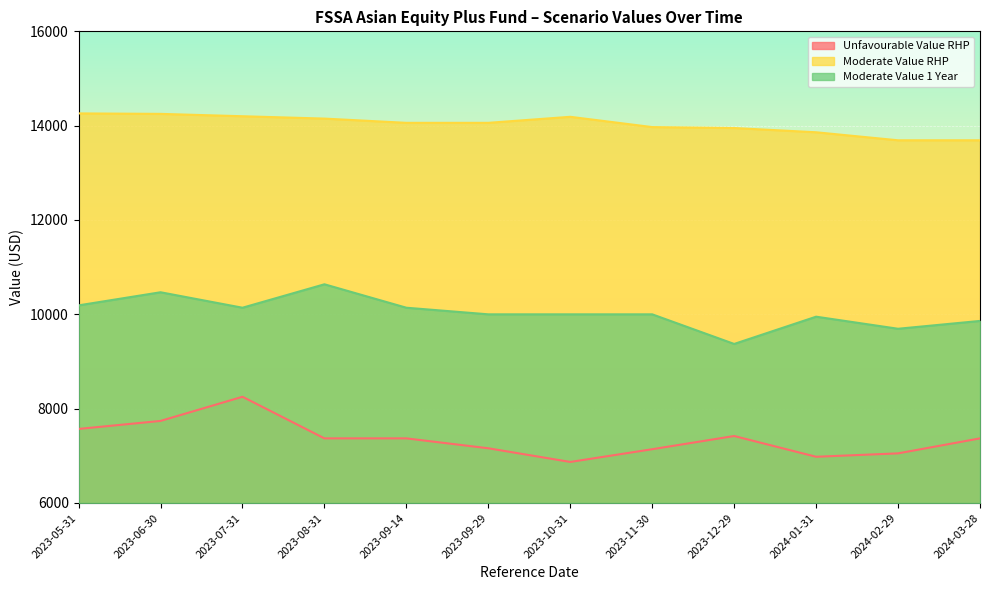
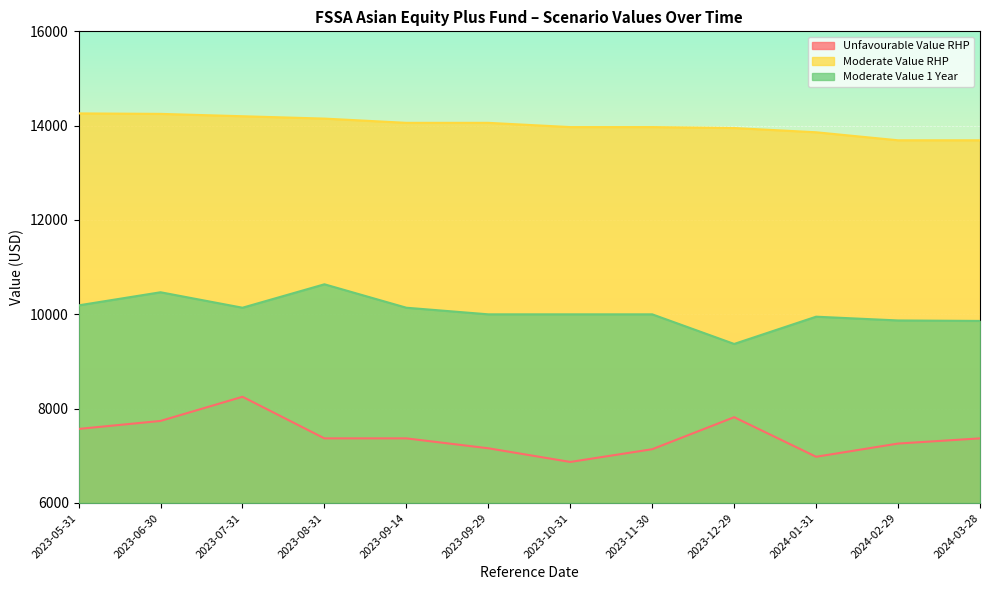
  {
    "Unfavourable Value RHP": {
      "2023-05-31": 7600,
      "2023-06-30": 7700,
      "2023-07-31": 8300,
      "2023-08-31": 7400,
      "2023-09-14": 7400,
      "2023-09-29": 7200,
      "2023-10-31": 6900,
      "2023-11-30": 7100,
-     "2023-12-29": 7400,
+     "2023-12-29": 7800,
      "2024-01-31": 7000,
-     "2024-02-29": 7100,
+     "2024-02-29": 7300,
      "2024-03-28": 7400
    },
    "Moderate Value RHP": {
      "2023-05-31": 14300,
      "2023-06-30": 14300,
      "2023-07-31": 14200,
      "2023-08-31": 14200,
      "2023-09-14": 14100,
      "2023-09-29": 14100,
-     "2023-10-31": 14200,
+     "2023-10-31": 14000,
      "2023-11-30": 14000,
      "2023-12-29": 14000,
      "2024-01-31": 13900,
      "2024-02-29": 13700,
      "2024-03-28": 13700
    },
    "Moderate Value 1 Year": {
      "2023-05-31": 10200,
      "2023-06-30": 10500,
      "2023-07-31": 10100,
      "2023-08-31": 10600,
      "2023-09-14": 10100,
      "2023-09-29": 10000,
      "2023-10-31": 10000,
      "2023-11-30": 10000,
      "2023-12-29": 9400,
      "2024-01-31": 10000,
-     "2024-02-29": 9700,
+     "2024-02-29": 9900,
      "2024-03-28": 9900
    }
  }
